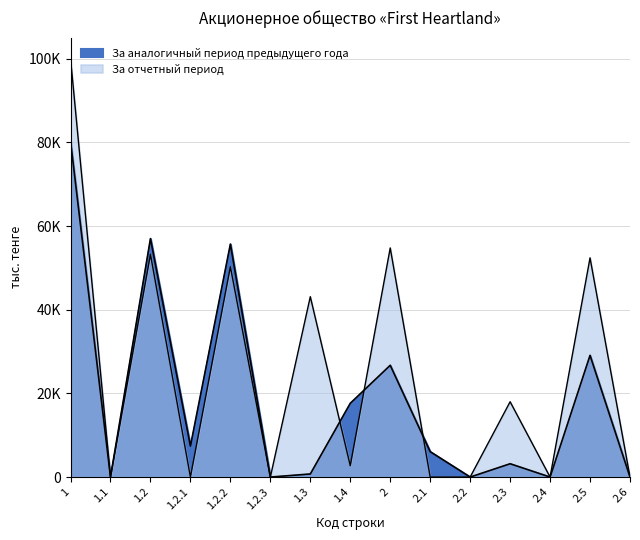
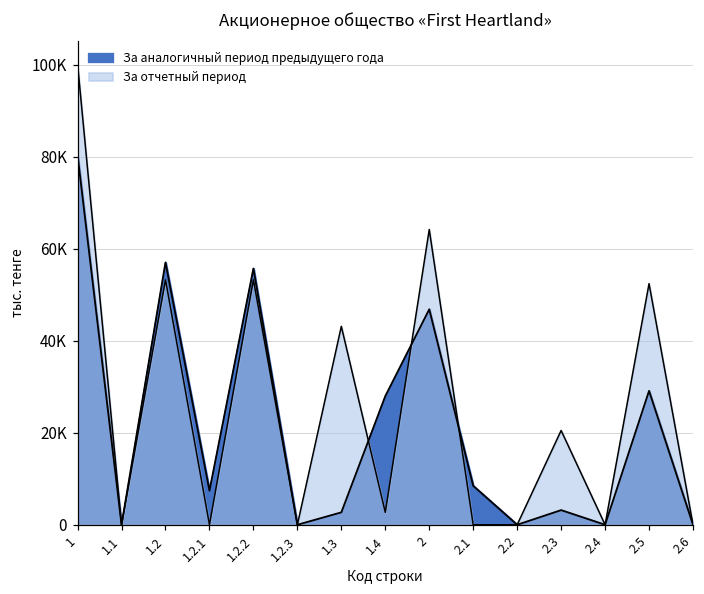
  {
    "За аналогичный период предыдущего года": {
      "1": 80000,
      "1.2": 57000,
      "1.2.1": 7000,
      "1.2.2": 56000,
-     "1.3": 1000,
-     "1.4": 18000,
-     "2": 27000,
-     "2.1": 6000,
+     "1.3": 3000,
+     "1.4": 28000,
+     "2": 47000,
+     "2.1": 8000,
      "2.3": 3000,
      "2.5": 29000
    },
    "За отчетный период": {
      "1": 100000,
      "1.2": 53000,
      "1.2.1": 0,
-     "1.2.2": 50000,
+     "1.2.2": 53000,
      "1.3": 43000,
      "1.4": 3000,
-     "2": 55000,
+     "2": 64000,
      "2.1": 0,
-     "2.3": 18000,
+     "2.3": 20000,
      "2.5": 52000
    }
  }
